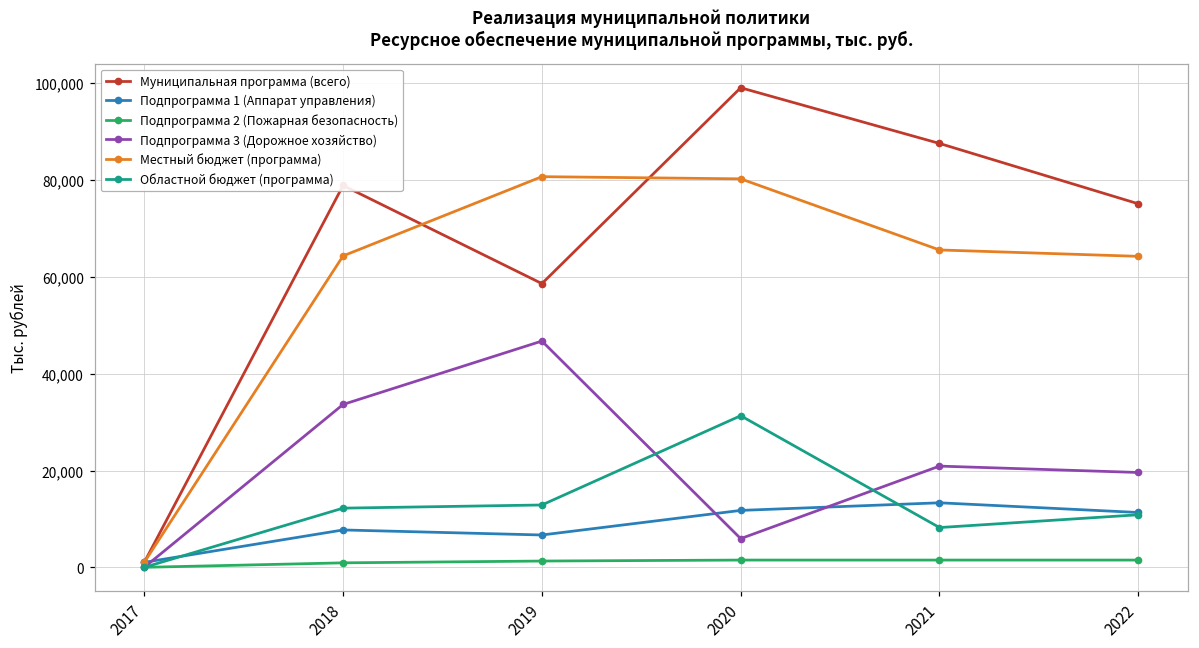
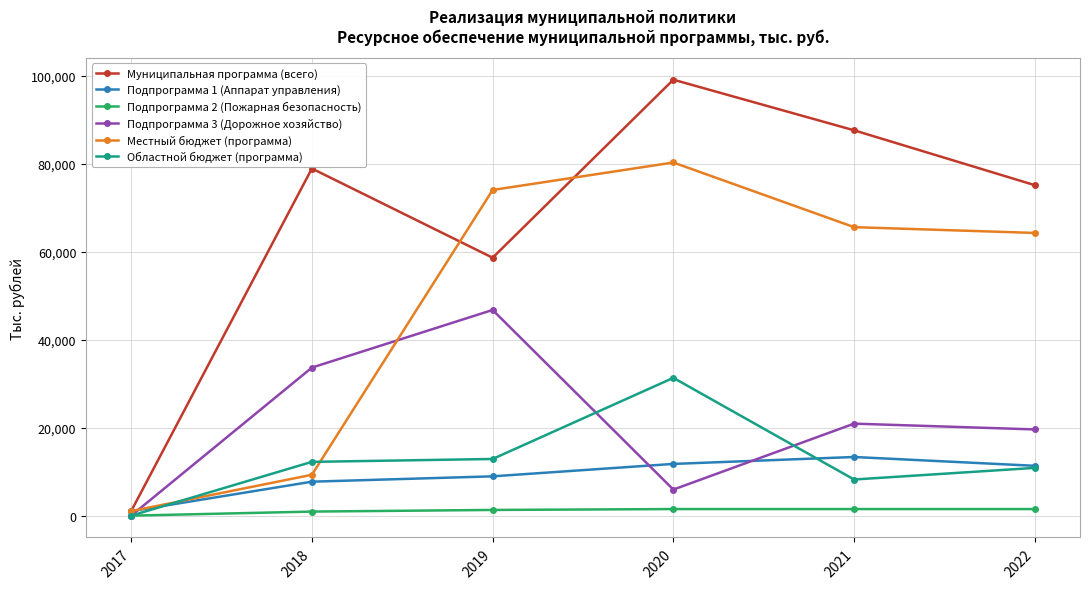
  {
    "Муниципальная программа (всего)": {
      "2018": "79,000",
      "2019": "59,000",
      "2020": "99,000",
      "2021": "88,000",
      "2022": "75,000"
    },
    "Подпрограмма 1 (Аппарат управления)": {
      "2018": "8,000",
-     "2019": "7,000",
+     "2019": "9,000",
      "2020": "12,000",
      "2021": "13,000"
    },
    "Подпрограмма 3 (Дорожное хозяйство)": {
      "2018": "34,000",
      "2019": "47,000",
      "2020": "6,000",
      "2021": "21,000",
      "2022": "20,000"
    },
    "Местный бюджет (программа)": {
-     "2018": "64,000",
-     "2019": "81,000",
+     "2018": "9,000",
+     "2019": "74,000",
      "2020": "80,000",
      "2021": "66,000",
      "2022": "64,000"
    }
  }
